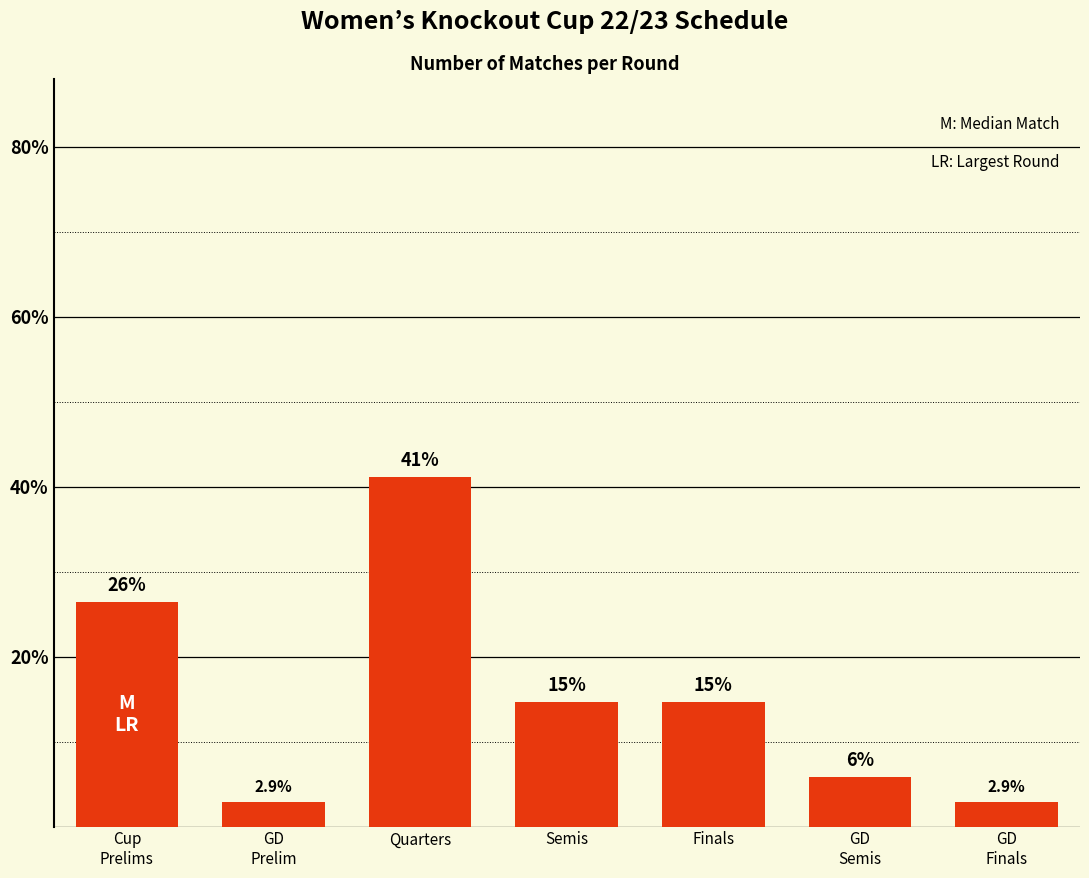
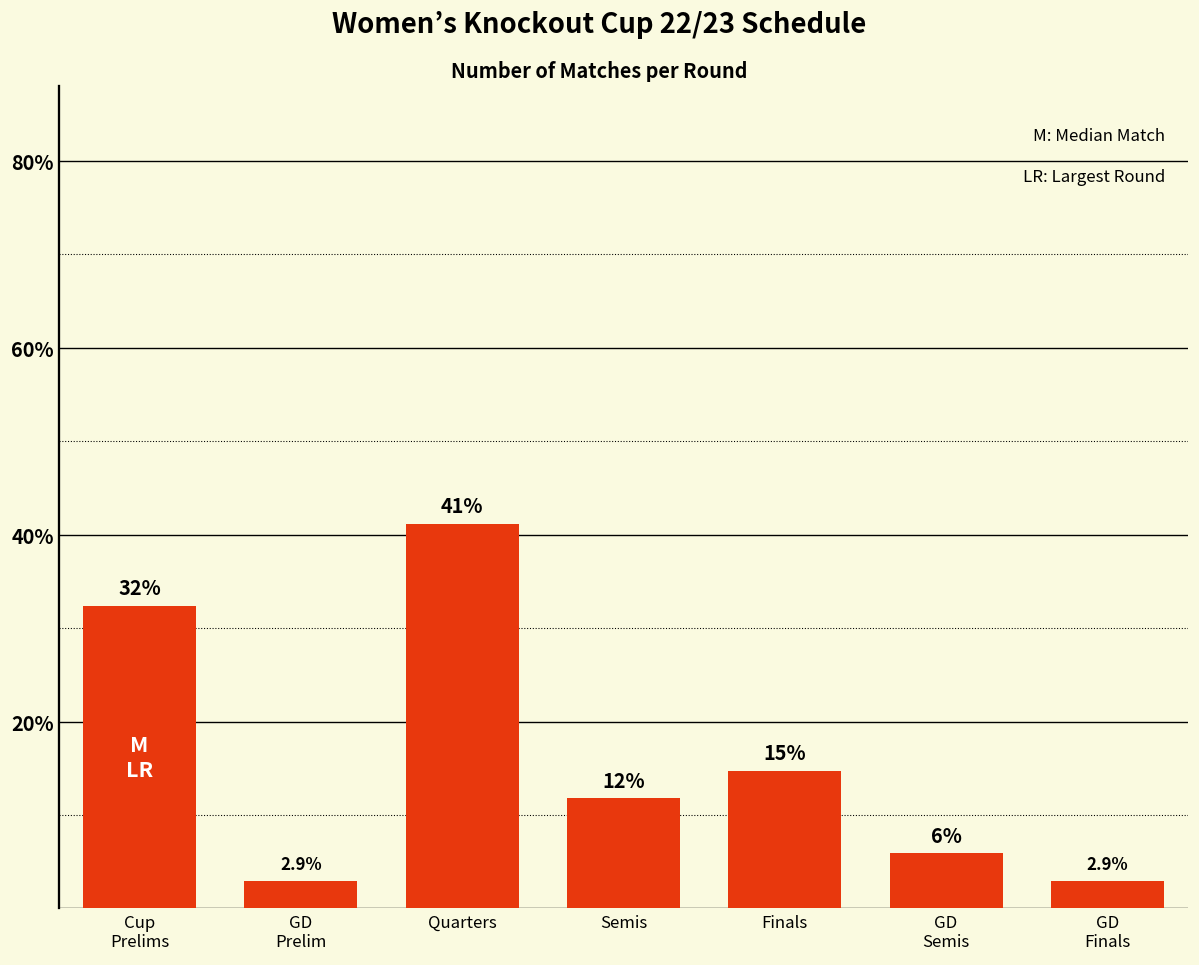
  {
-   "Cup Prelims": "26%",
+   "Cup Prelims": "32%",
    "GD Prelim": "2.9%",
    "Quarters": "41%",
-   "Semis": "15%",
+   "Semis": "12%",
    "Finals": "15%",
    "GD Semis": "6%",
    "GD Finals": "2.9%"
  }
